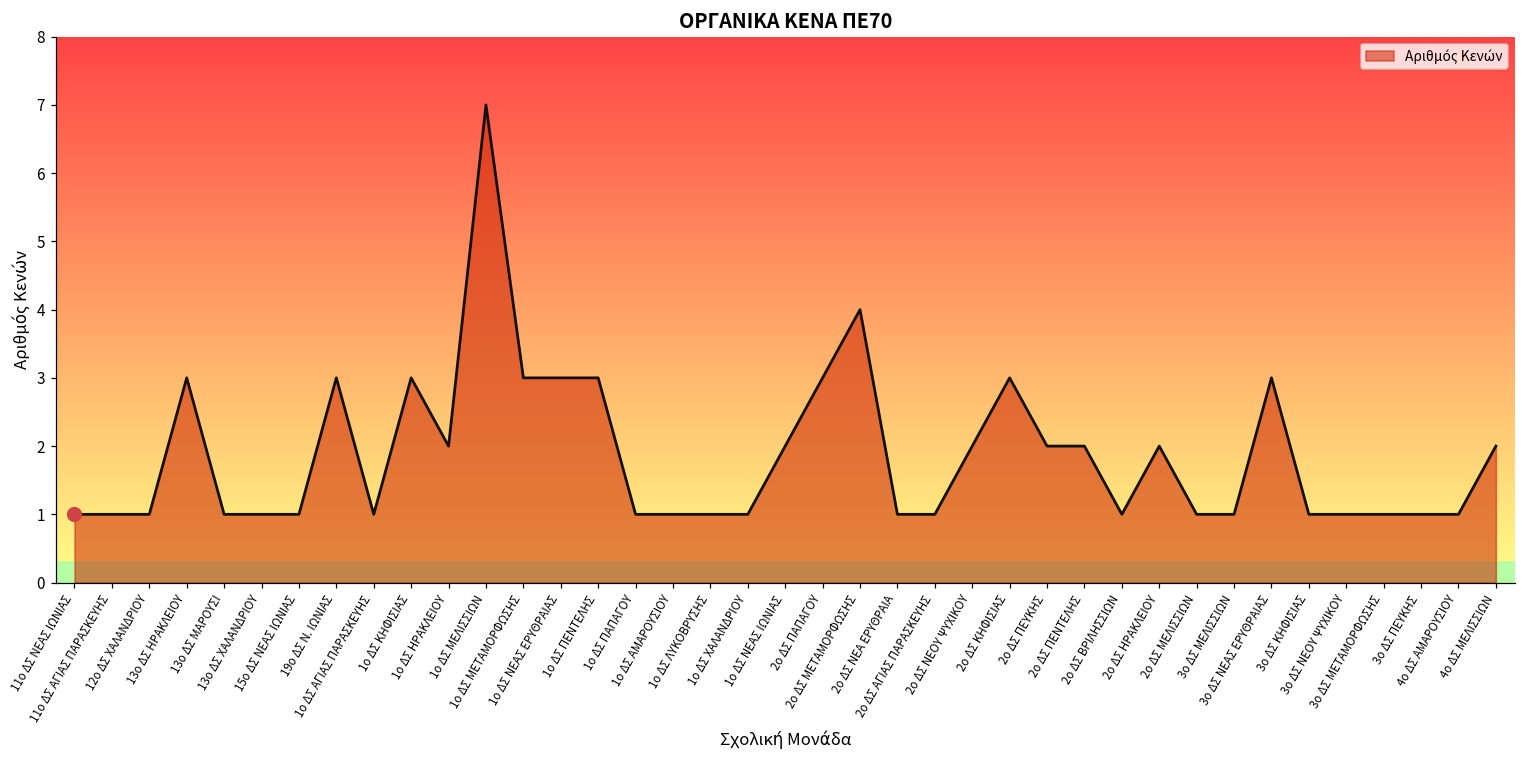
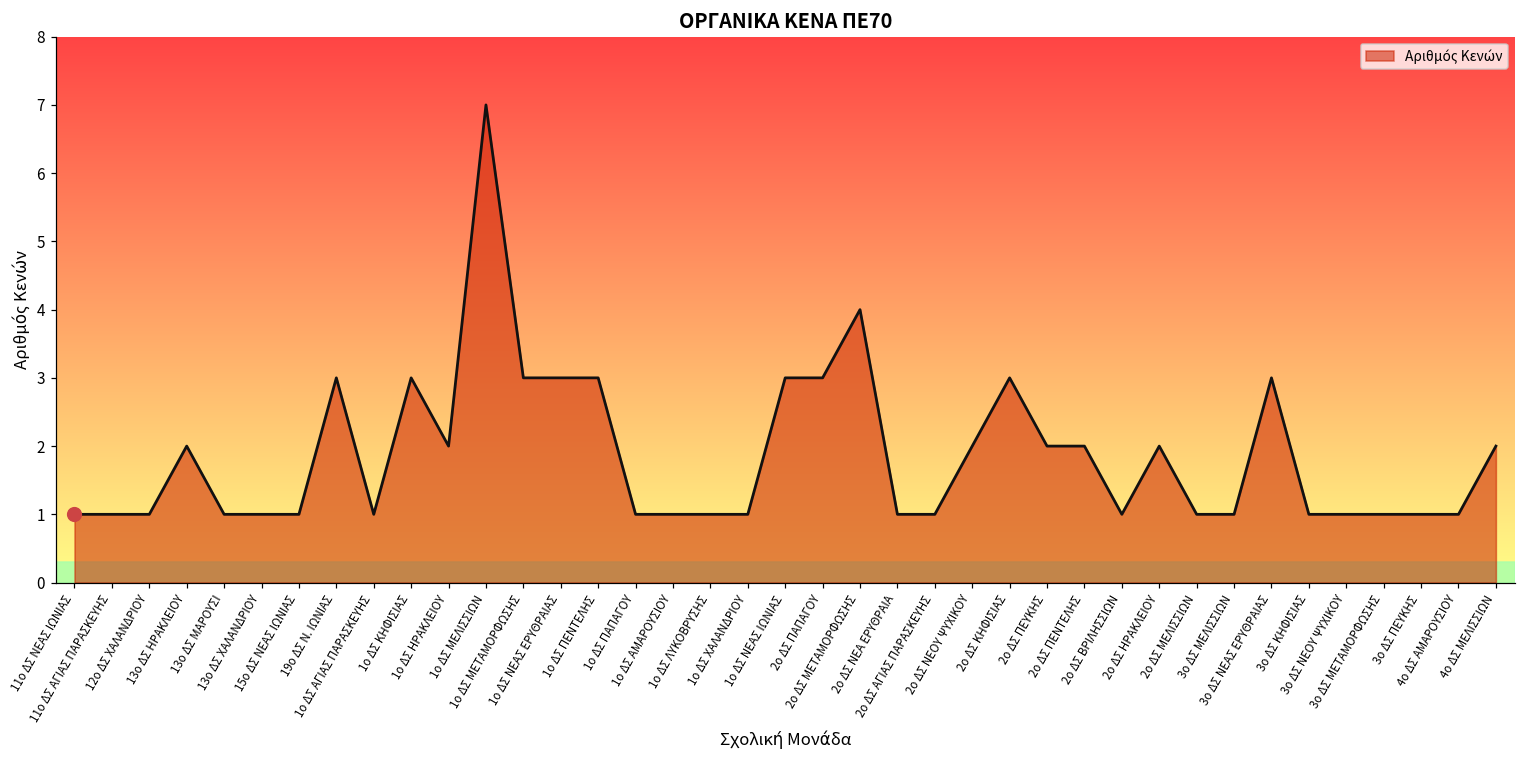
  {
    "Αριθμός Κενών": {
      "11ο ΔΣ ΑΓΙΑΣ ΠΑΡΑΣΚΕΥΗΣ": 1,
      "12ο ΔΣ ΧΑΛΑΝΔΡΙΟΥ": 1,
-     "13ο ΔΣ ΗΡΑΚΛΕΙΟΥ": 3,
+     "13ο ΔΣ ΗΡΑΚΛΕΙΟΥ": 2,
      "13ο ΔΣ ΜΑΡΟΥΣΙ": 1,
      "13ο ΔΣ ΧΑΛΑΝΔΡΙΟΥ": 1,
      "15ο ΔΣ ΝΕΑΣ ΙΩΝΙΑΣ": 1,
      "19ο ΔΣ Ν. ΙΩΝΙΑΣ": 3,
      "1ο ΔΣ ΑΓΙΑΣ ΠΑΡΑΣΚΕΥΗΣ": 1,
      "1ο ΔΣ ΚΗΦΙΣΙΑΣ": 3,
      "1ο ΔΣ ΗΡΑΚΛΕΙΟΥ": 2,
      "1ο ΔΣ ΜΕΛΙΣΣΙΩΝ": 7,
      "1ο ΔΣ ΜΕΤΑΜΟΡΦΩΣΗΣ": 3,
      "1ο ΔΣ ΝΕΑΣ ΕΡΥΘΡΑΙΑΣ": 3,
      "1ο ΔΣ ΠΕΝΤΕΛΗΣ": 3,
      "1ο ΔΣ ΠΑΠΑΓΟΥ": 1,
      "1ο ΔΣ ΑΜΑΡΟΥΣΙΟΥ": 1,
      "1ο ΔΣ ΛΥΚΟΒΡΥΣΗΣ": 1,
      "1ο ΔΣ ΧΑΛΑΝΔΡΙΟΥ": 1,
-     "1ο ΔΣ ΝΕΑΣ ΙΩΝΙΑΣ": 2,
+     "1ο ΔΣ ΝΕΑΣ ΙΩΝΙΑΣ": 3,
      "2ο ΔΣ ΠΑΠΑΓΟΥ": 3,
      "2ο ΔΣ ΜΕΤΑΜΟΡΦΩΣΗΣ": 4,
      "2ο ΔΣ ΝΕΑ ΕΡΥΘΡΑΙΑ": 1,
      "2ο ΔΣ ΑΓΙΑΣ ΠΑΡΑΣΚΕΥΗΣ": 1,
      "2ο ΔΣ ΝΕΟΥ ΨΥΧΙΚΟΥ": 2,
      "2ο ΔΣ ΚΗΦΙΣΙΑΣ": 3,
      "2ο ΔΣ ΠΕΥΚΗΣ": 2,
      "2ο ΔΣ ΠΕΝΤΕΛΗΣ": 2,
      "2ο ΔΣ ΒΡΙΛΗΣΣΙΩΝ": 1,
      "2ο ΔΣ ΗΡΑΚΛΕΙΟΥ": 2,
      "2ο ΔΣ ΜΕΛΙΣΣΙΩΝ": 1,
      "3ο ΔΣ ΜΕΛΙΣΣΙΩΝ": 1,
      "3ο ΔΣ ΝΕΑΣ ΕΡΥΘΡΑΙΑΣ": 3,
      "3ο ΔΣ ΚΗΦΙΣΙΑΣ": 1,
      "3ο ΔΣ ΝΕΟΥ ΨΥΧΙΚΟΥ": 1,
      "3ο ΔΣ ΜΕΤΑΜΟΡΦΩΣΗΣ": 1,
      "3ο ΔΣ ΠΕΥΚΗΣ": 1,
      "4ο ΔΣ ΑΜΑΡΟΥΣΙΟΥ": 1,
      "4ο ΔΣ ΜΕΛΙΣΣΙΩΝ": 2
    }
  }
